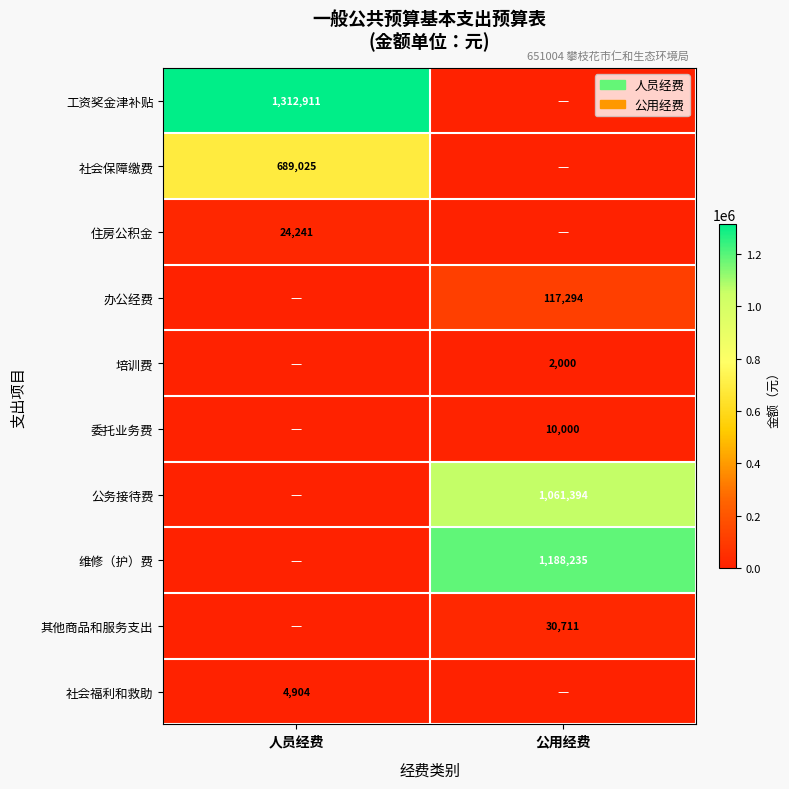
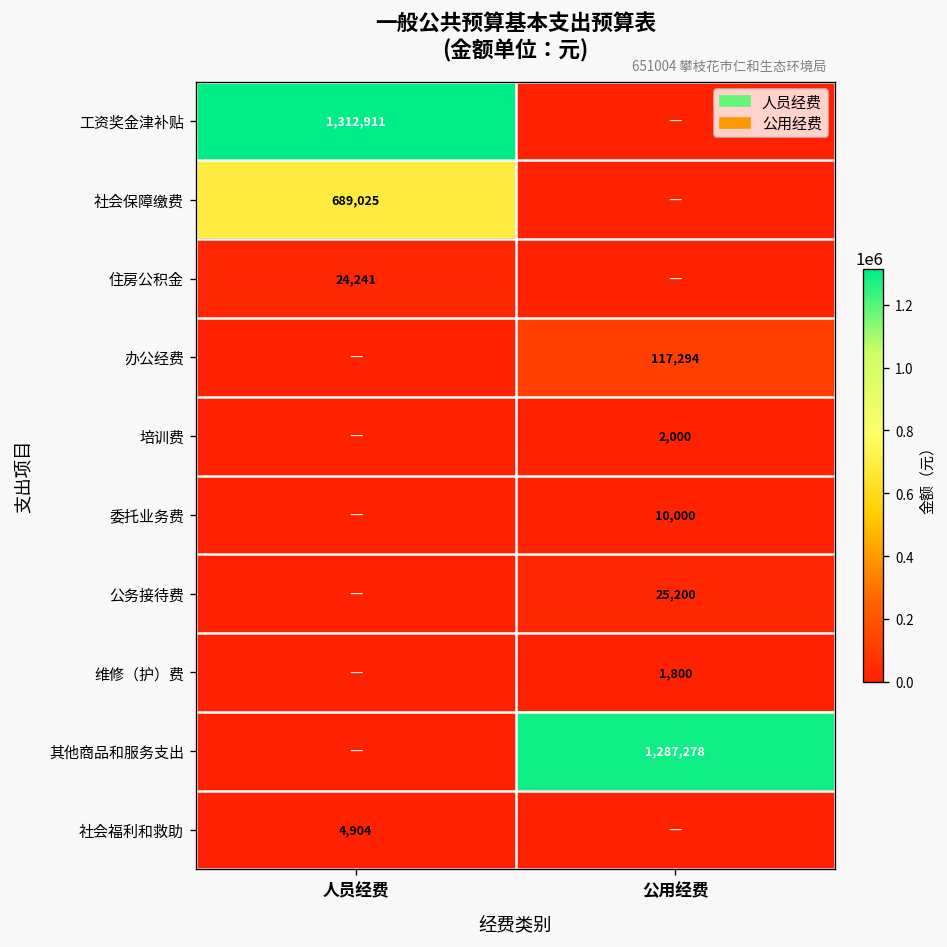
  {
    "工资奖金津补贴": {
      "人员经费": "1,312,911"
    },
    "社会保障缴费": {
      "人员经费": "689,025"
    },
    "住房公积金": {
      "人员经费": "24,241"
    },
    "办公经费": {
      "公用经费": "117,294"
    },
    "培训费": {
      "公用经费": "2,000"
    },
    "委托业务费": {
      "公用经费": "10,000"
    },
    "公务接待费": {
-     "公用经费": "1,061,394"
+     "公用经费": "25,200"
    },
    "维修（护）费": {
-     "公用经费": "1,188,235"
+     "公用经费": "1,800"
    },
    "其他商品和服务支出": {
-     "公用经费": "30,711"
+     "公用经费": "1,287,278"
    },
    "社会福利和救助": {
      "人员经费": "4,904"
    }
  }
